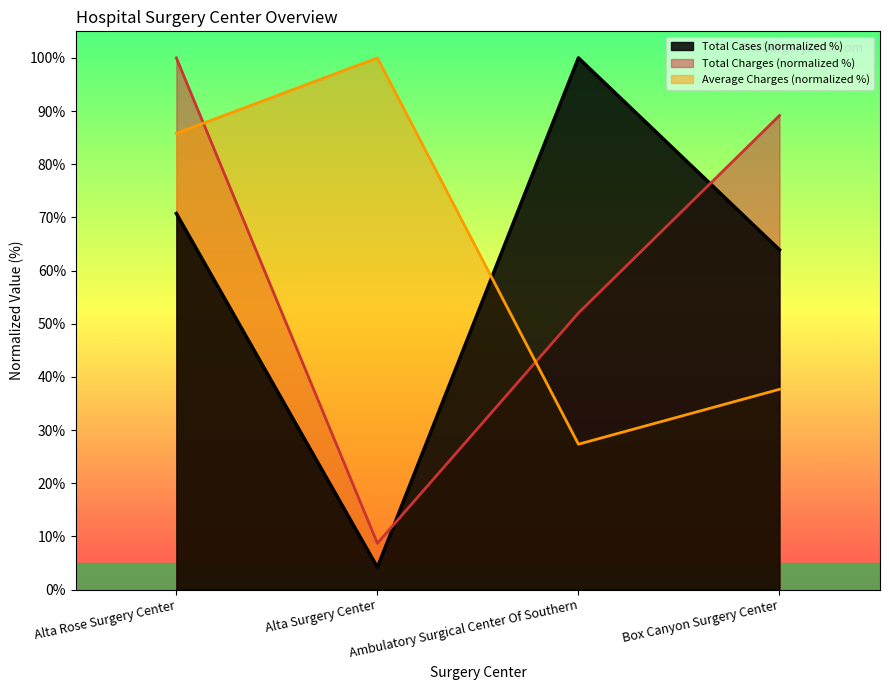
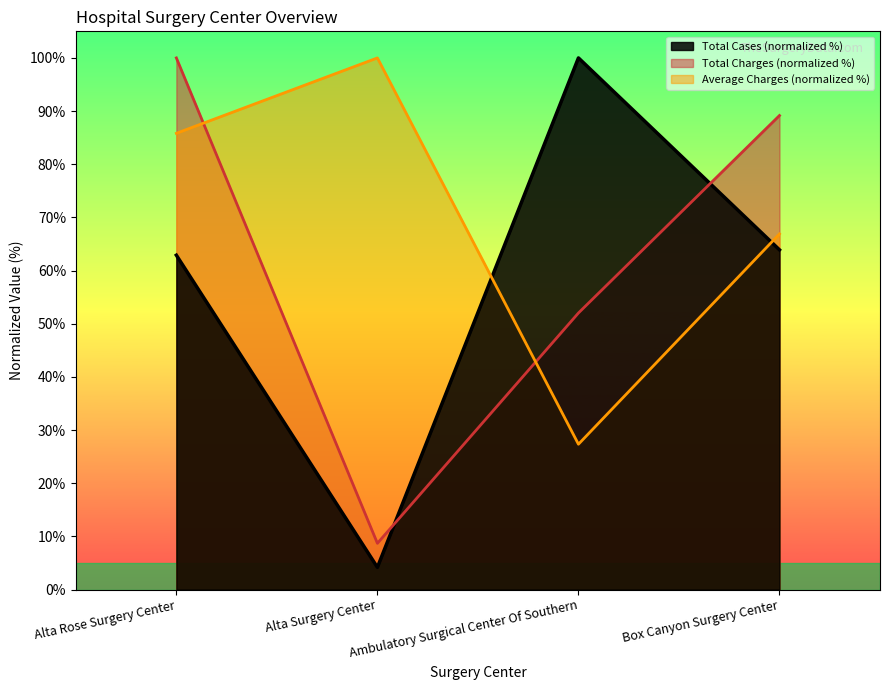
  {
    "Total Cases (normalized %)": {
-     "Alta Rose Surgery Center": "71%",
+     "Alta Rose Surgery Center": "63%",
      "Ambulatory Surgical Center Of Southern": "100%",
      "Box Canyon Surgery Center": "64%"
    },
    "Total Charges (normalized %)": {
      "Alta Rose Surgery Center": "100%",
      "Alta Surgery Center": "9%",
      "Ambulatory Surgical Center Of Southern": "52%",
      "Box Canyon Surgery Center": "89%"
    },
    "Average Charges (normalized %)": {
      "Alta Rose Surgery Center": "86%",
      "Alta Surgery Center": "100%",
      "Ambulatory Surgical Center Of Southern": "27%",
-     "Box Canyon Surgery Center": "38%"
+     "Box Canyon Surgery Center": "67%"
    }
  }
